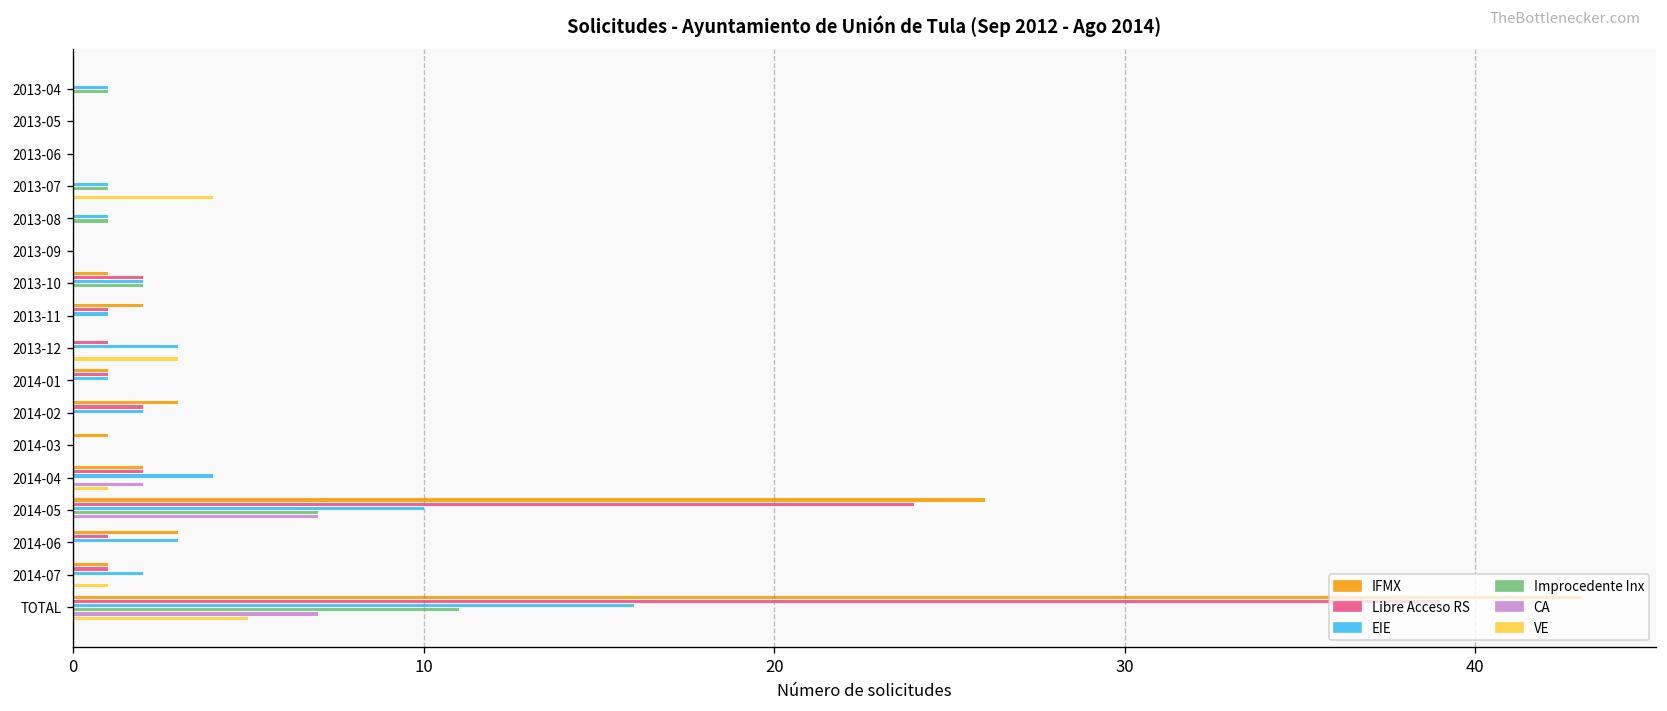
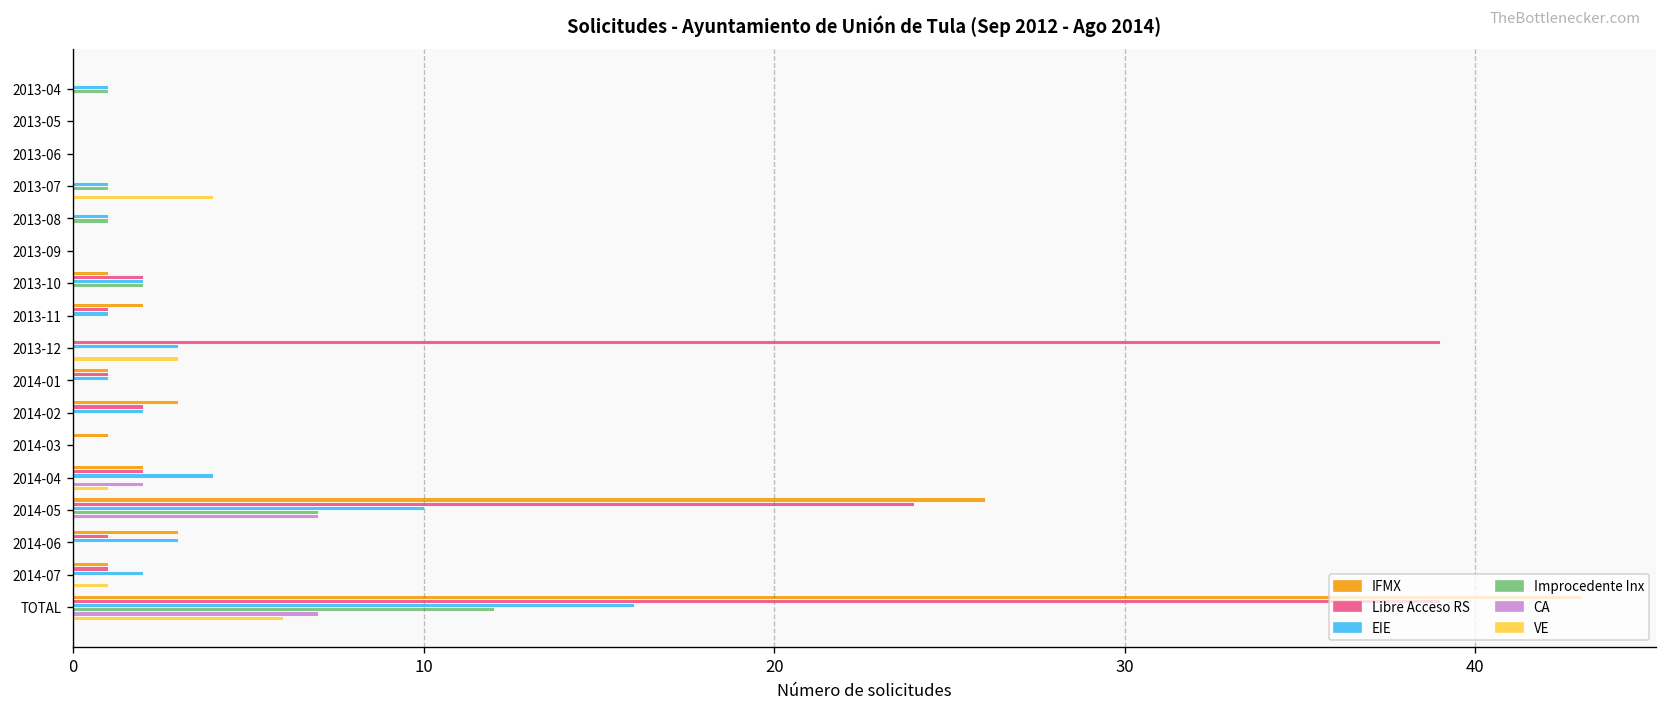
  {
    "IFMX": {
      "2013-04": 0,
      "2013-05": 0,
      "2013-06": 0,
      "2013-07": 0,
      "2013-08": 0,
      "2013-09": 0,
      "2013-10": 1,
      "2013-11": 2,
      "2013-12": 0,
      "2014-01": 1,
      "2014-02": 3,
      "2014-03": 1,
      "2014-04": 2,
      "2014-05": 26,
      "2014-06": 3,
      "2014-07": 1
    },
    "Libre Acceso RS": {
      "2013-04": 0,
      "2013-05": 0,
      "2013-06": 0,
      "2013-07": 0,
      "2013-08": 0,
      "2013-09": 0,
      "2013-10": 2,
      "2013-11": 1,
-     "2013-12": 1,
+     "2013-12": 39,
      "2014-01": 1,
      "2014-02": 2,
      "2014-03": 0,
      "2014-04": 2,
      "2014-05": 24,
      "2014-06": 1,
      "2014-07": 1
    },
    "EIE": {
      "2013-04": 1,
      "2013-05": 0,
      "2013-06": 0,
      "2013-07": 1,
      "2013-08": 1,
      "2013-09": 0,
      "2013-10": 2,
      "2013-11": 1,
      "2013-12": 3,
      "2014-01": 1,
      "2014-02": 2,
      "2014-03": 0,
      "2014-04": 4,
      "2014-05": 10,
      "2014-06": 3,
      "2014-07": 2,
      "TOTAL": 16
    },
    "Improcedente Inx": {
      "2013-04": 1,
      "2013-05": 0,
      "2013-06": 0,
      "2013-07": 1,
      "2013-08": 1,
      "2013-09": 0,
      "2013-10": 2,
      "2013-11": 0,
      "2013-12": 0,
      "2014-01": 0,
      "2014-02": 0,
      "2014-03": 0,
      "2014-04": 0,
      "2014-05": 7,
      "2014-06": 0,
      "2014-07": 0,
-     "TOTAL": 11
+     "TOTAL": 12
    },
    "CA": {
      "2013-04": 0,
      "2013-05": 0,
      "2013-06": 0,
      "2013-07": 0,
      "2013-08": 0,
      "2013-09": 0,
      "2013-10": 0,
      "2013-11": 0,
      "2013-12": 0,
      "2014-01": 0,
      "2014-02": 0,
      "2014-03": 0,
      "2014-04": 2,
      "2014-05": 7,
      "2014-06": 0,
      "2014-07": 0,
      "TOTAL": 7
    },
    "VE": {
      "2013-04": 0,
      "2013-05": 0,
      "2013-06": 0,
      "2013-07": 4,
      "2013-08": 0,
      "2013-09": 0,
      "2013-10": 0,
      "2013-11": 0,
      "2013-12": 3,
      "2014-01": 0,
      "2014-02": 0,
      "2014-03": 0,
      "2014-04": 1,
      "2014-05": 0,
      "2014-06": 0,
      "2014-07": 1,
-     "TOTAL": 5
+     "TOTAL": 6
    }
  }
